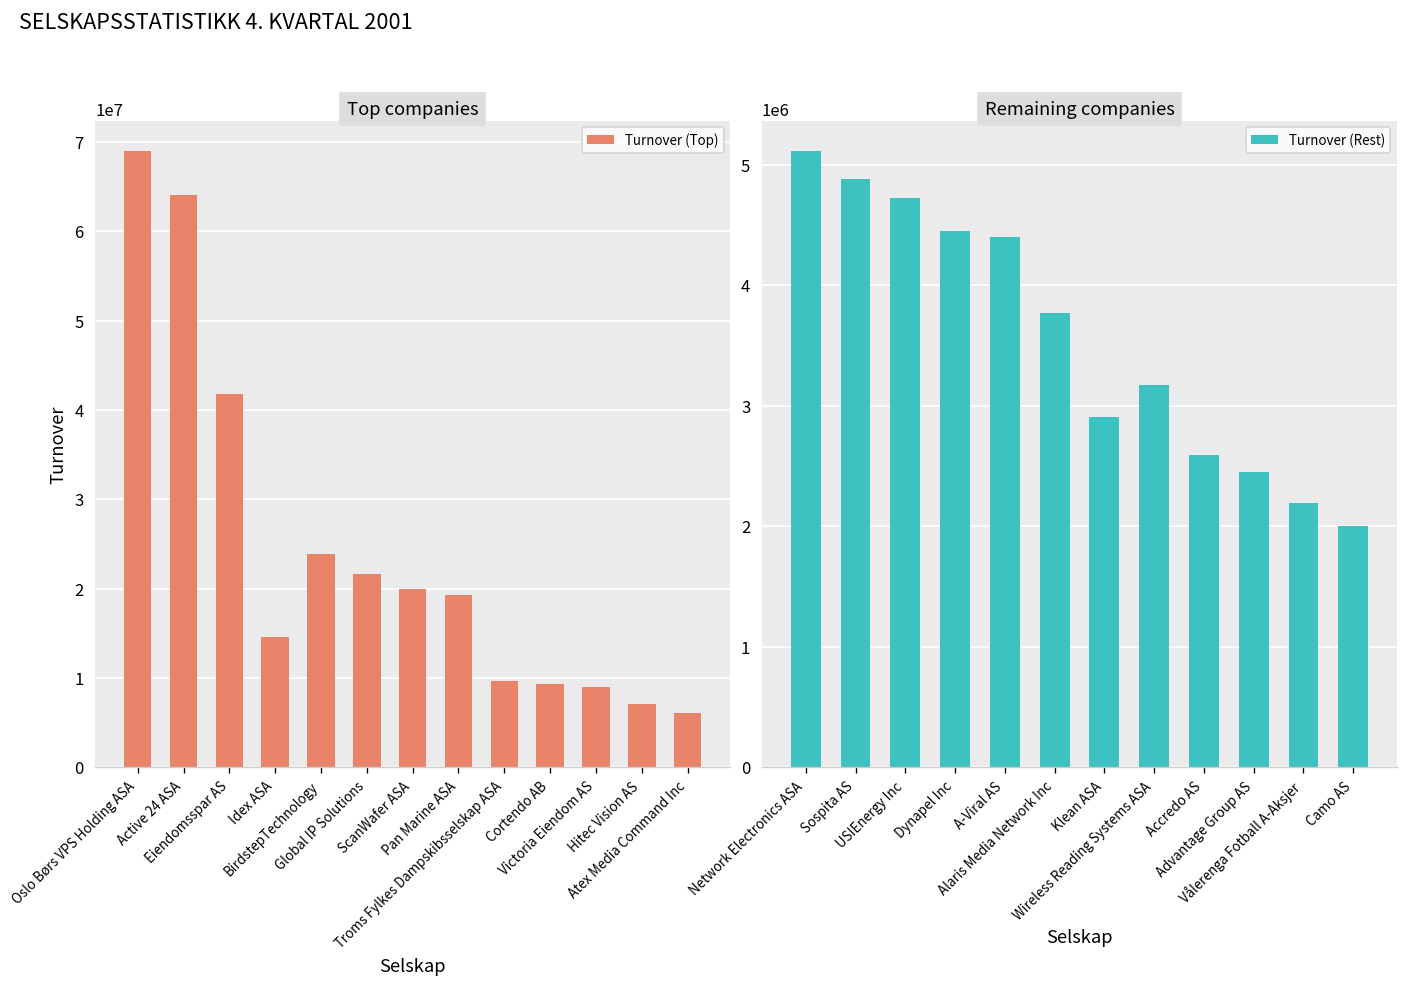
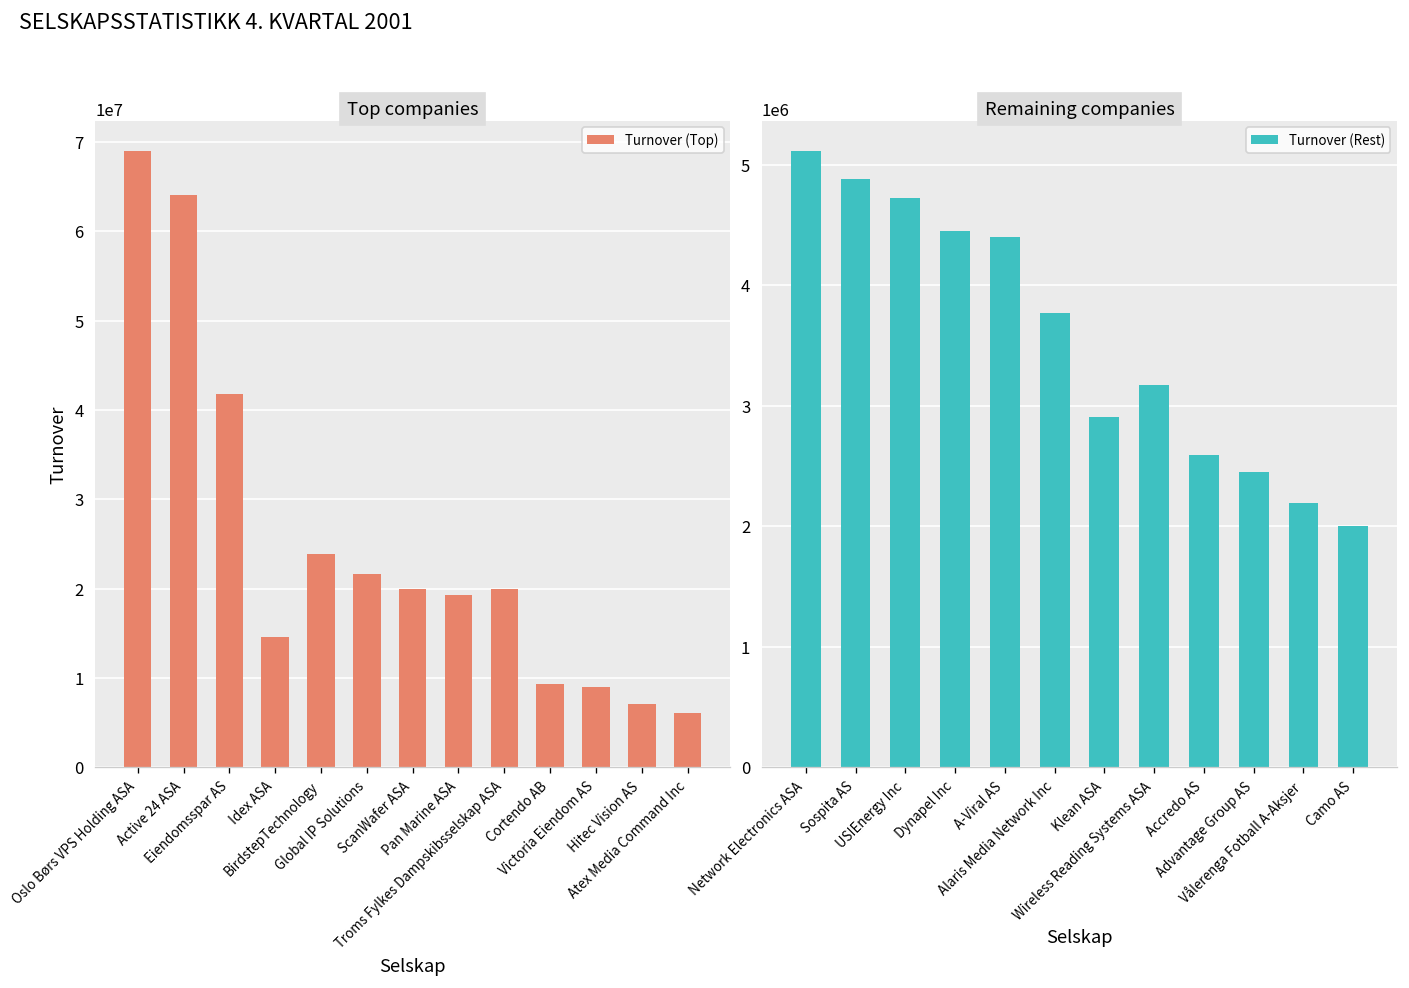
  {
    "Top companies": {
      "Oslo Børs VPS Holding ASA": 69000000,
      "Active 24 ASA": 64000000,
      "Eiendomsspar AS": 42000000,
      "Idex ASA": 15000000,
      "BirdstepTechnology": 24000000,
      "Global IP Solutions": 22000000,
      "ScanWafer ASA": 20000000,
      "Pan Marine ASA": 19000000,
-     "Troms Fylkes Dampskibsselskap ASA": 10000000,
+     "Troms Fylkes Dampskibsselskap ASA": 20000000,
      "Cortendo AB": 9000000,
      "Victoria Eiendom AS": 9000000,
      "Hitec Vision AS": 7000000,
      "Atex Media Command Inc": 6000000
    },
    "Remaining companies": {
      "Network Electronics ASA": 5110000,
      "Sospita AS": 4880000,
      "USIEnergy Inc": 4730000,
      "Dynapel Inc": 4450000,
      "A-Viral AS": 4400000,
      "Alaris Media Network Inc": 3770000,
      "Klean ASA": 2910000,
      "Wireless Reading Systems ASA": 3180000,
      "Accredo AS": 2600000,
      "Advantage Group AS": 2450000,
      "Vålerenga Fotball A-Aksjer": 2190000,
      "Camo AS": 2000000
    }
  }
